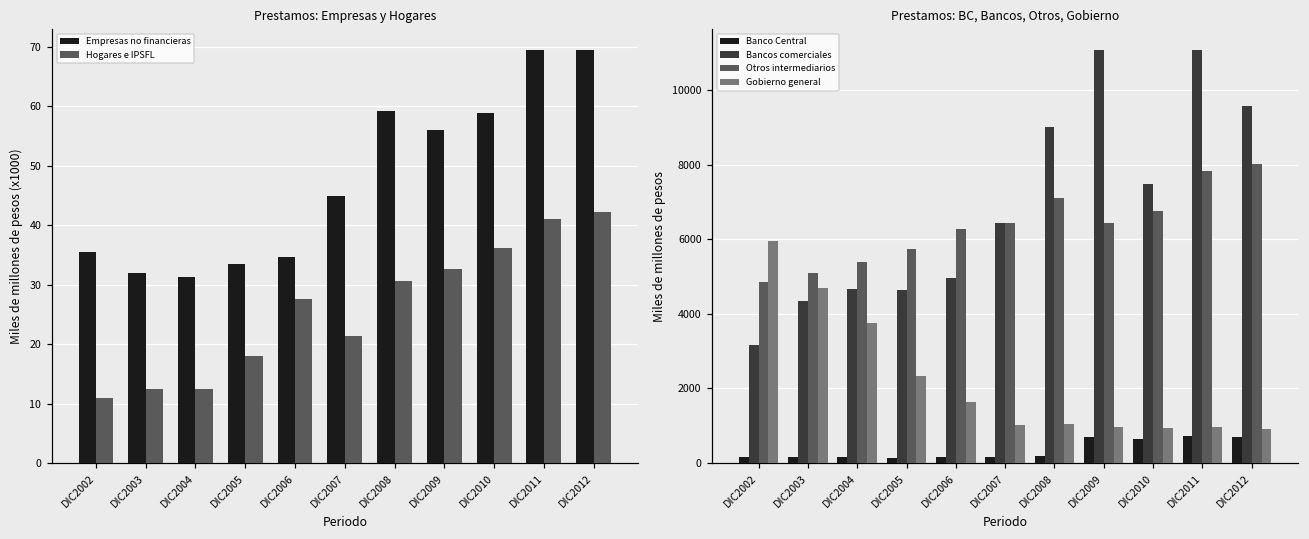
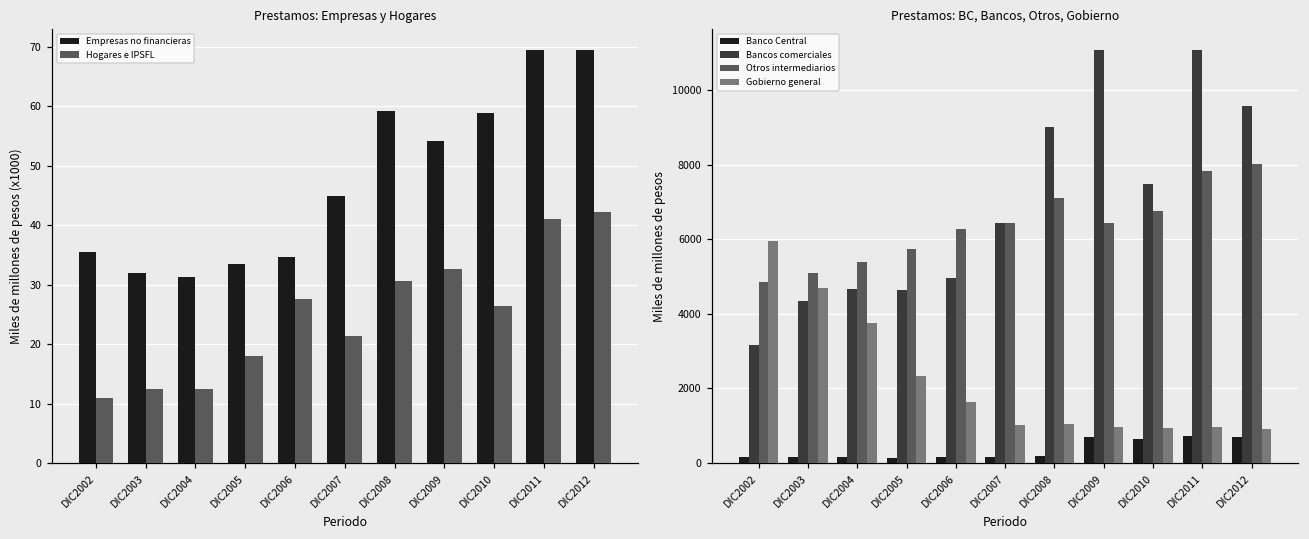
  {
    "Prestamos: Empresas y Hogares": {
      "Empresas no financieras": {
        "DIC2002": 36,
        "DIC2003": 32,
        "DIC2004": 31,
        "DIC2005": 34,
        "DIC2006": 35,
        "DIC2007": 45,
        "DIC2008": 59,
-       "DIC2009": 56,
+       "DIC2009": 54,
        "DIC2010": 59,
        "DIC2011": 69,
        "DIC2012": 70
      },
      "Hogares e IPSFL": {
        "DIC2002": 11,
        "DIC2003": 12,
        "DIC2004": 12,
        "DIC2005": 18,
        "DIC2006": 28,
        "DIC2007": 21,
        "DIC2008": 31,
        "DIC2009": 33,
-       "DIC2010": 36,
+       "DIC2010": 26,
        "DIC2011": 41,
        "DIC2012": 42
      }
    }
  }
